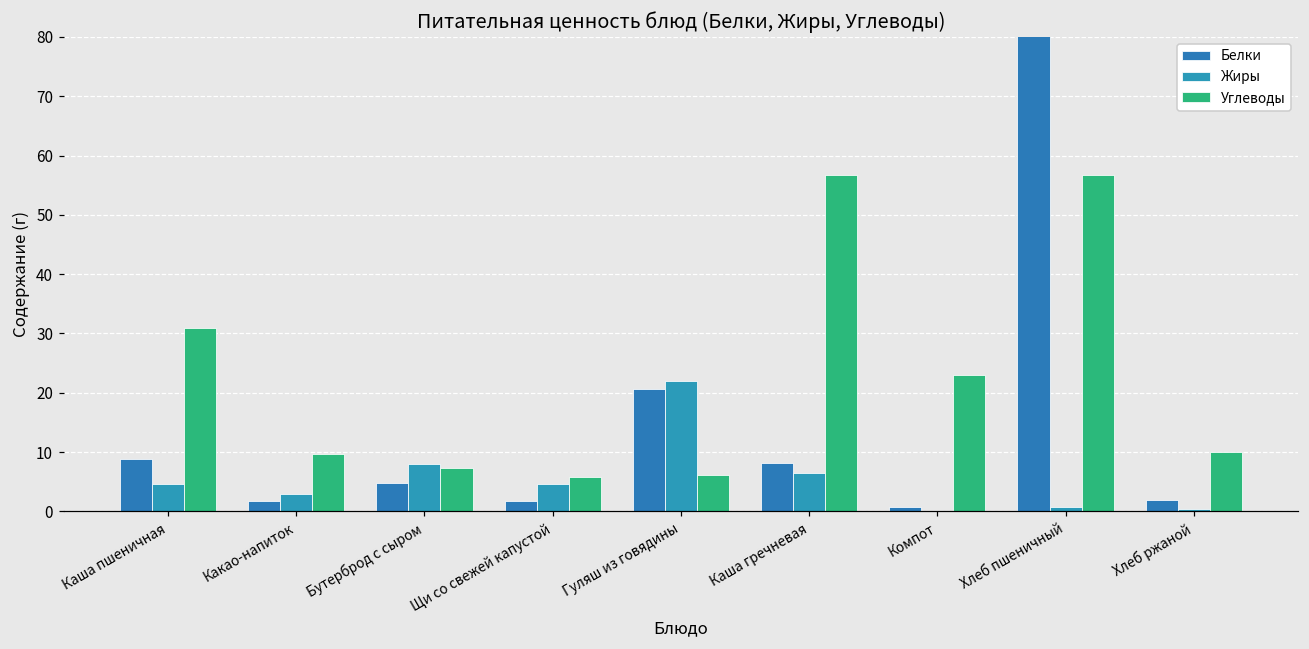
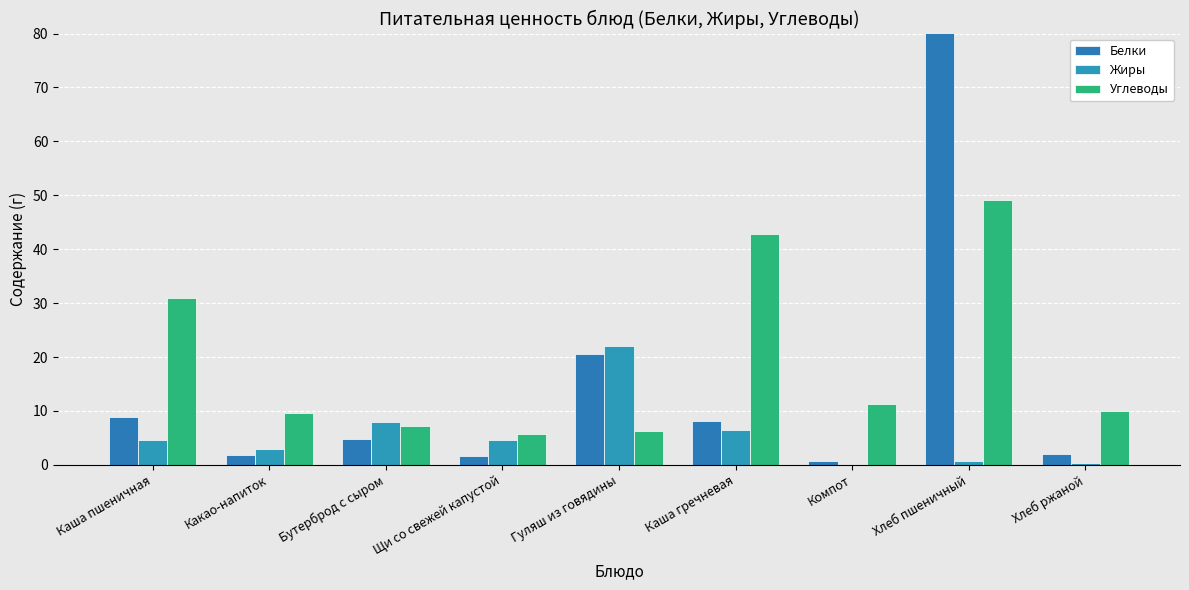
  {
    "Углеводы": {
      "Каша пшеничная": 31,
      "Какао-напиток": 10,
      "Бутерброд с сыром": 7,
      "Щи со свежей капустой": 6,
      "Гуляш из говядины": 6,
-     "Каша гречневая": 57,
-     "Компот": 23,
-     "Хлеб пшеничный": 57,
+     "Каша гречневая": 43,
+     "Компот": 11,
+     "Хлеб пшеничный": 49,
      "Хлеб ржаной": 10
    }
  }
